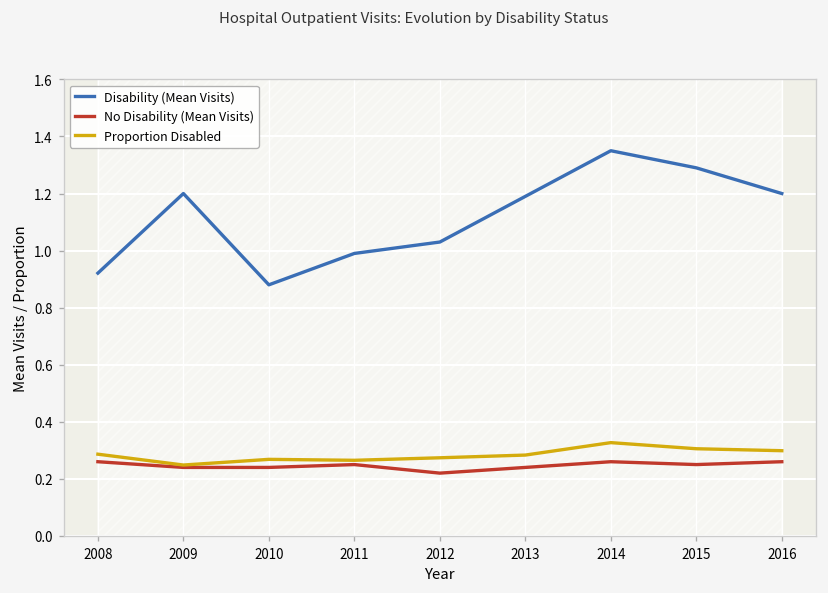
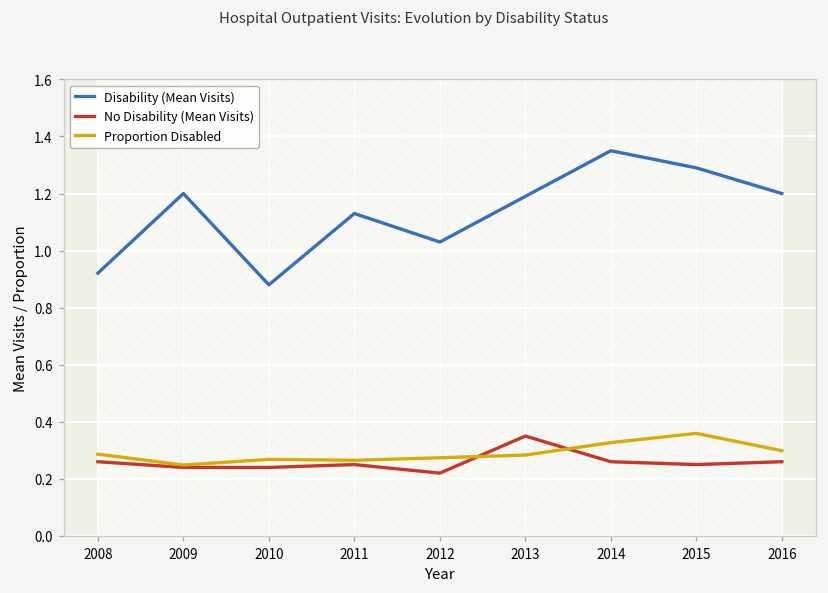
  {
    "Disability (Mean Visits)": {
      "2008": 0.92,
      "2009": 1.20,
      "2010": 0.88,
-     "2011": 0.99,
+     "2011": 1.13,
      "2012": 1.03,
      "2013": 1.19,
      "2014": 1.35,
      "2015": 1.29,
      "2016": 1.20
    },
    "No Disability (Mean Visits)": {
      "2008": 0.26,
      "2010": 0.24,
      "2011": 0.25,
      "2012": 0.22,
-     "2013": 0.24,
+     "2013": 0.35,
      "2014": 0.26,
      "2015": 0.25,
      "2016": 0.26
    },
    "Proportion Disabled": {
      "2008": 0.29,
      "2010": 0.27,
      "2011": 0.27,
      "2012": 0.27,
      "2013": 0.28,
      "2014": 0.33,
-     "2015": 0.31,
+     "2015": 0.36,
      "2016": 0.30
    }
  }
